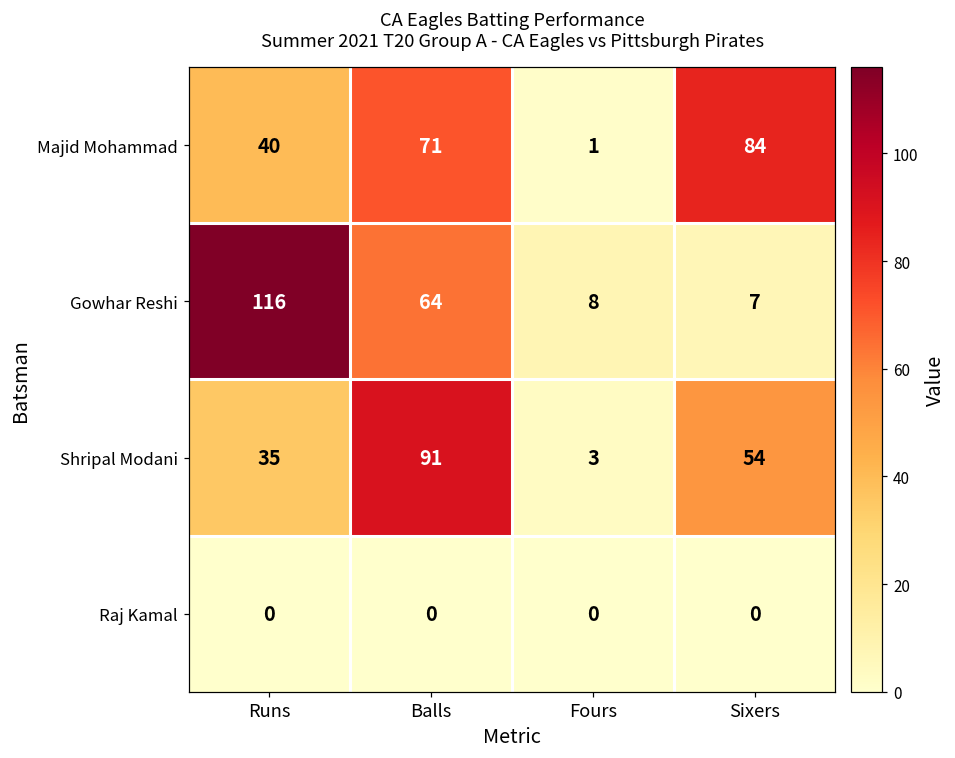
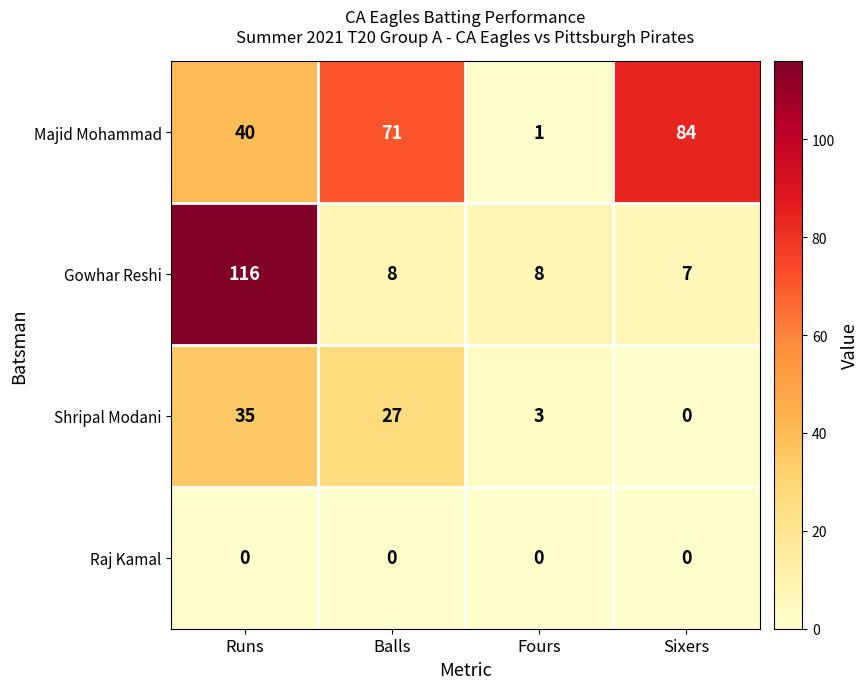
  {
    "Majid Mohammad": {
      "Runs": 40,
      "Balls": 71,
      "Fours": 1,
      "Sixers": 84
    },
    "Gowhar Reshi": {
      "Runs": 116,
-     "Balls": 64,
+     "Balls": 8,
      "Fours": 8,
      "Sixers": 7
    },
    "Shripal Modani": {
      "Runs": 35,
-     "Balls": 91,
+     "Balls": 27,
      "Fours": 3,
-     "Sixers": 54
+     "Sixers": 0
    },
    "Raj Kamal": {
      "Runs": 0,
      "Balls": 0,
      "Fours": 0,
      "Sixers": 0
    }
  }
